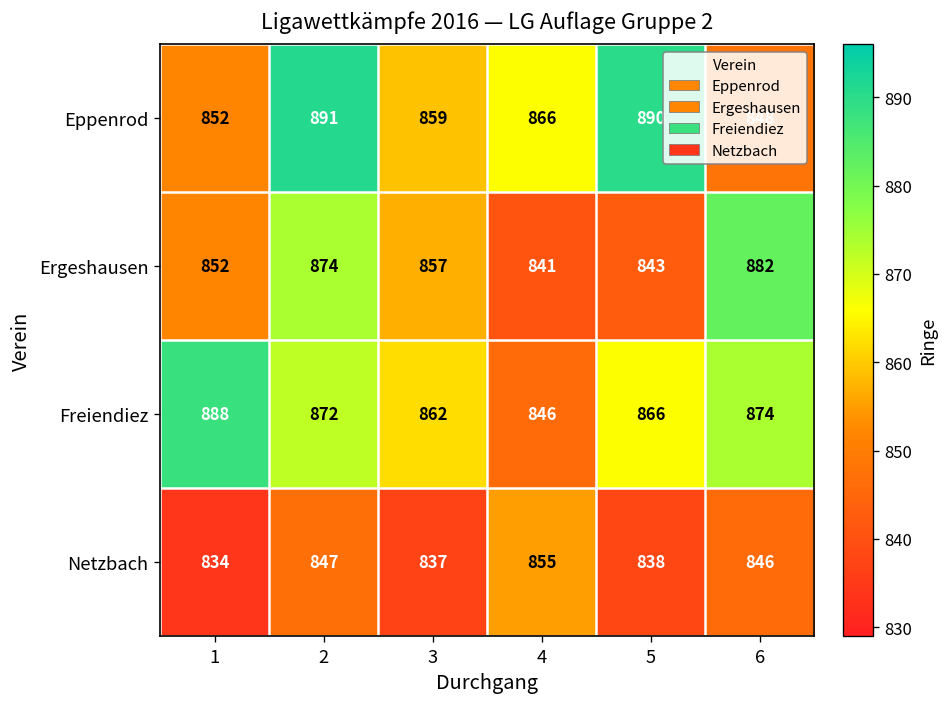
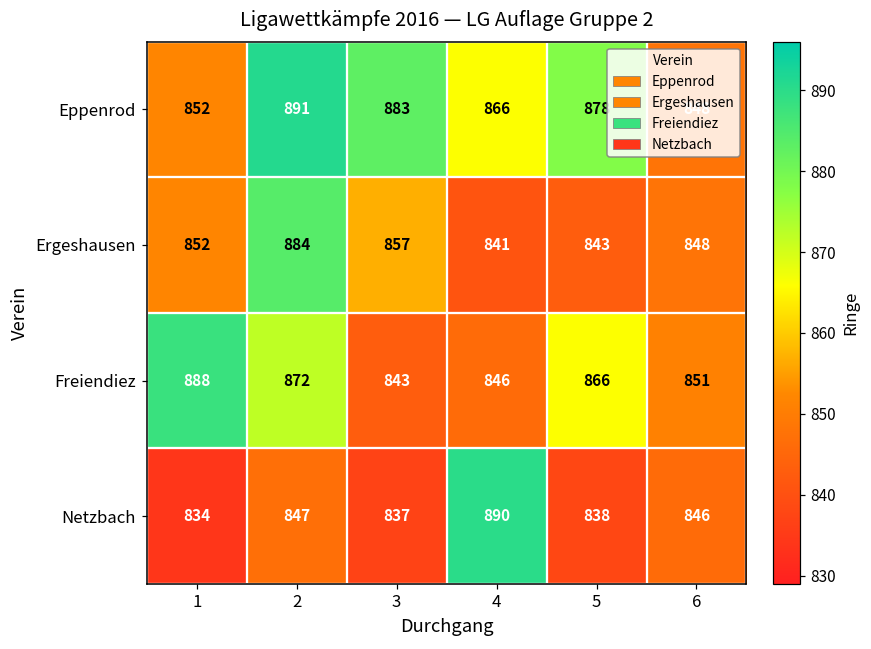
  {
    "Eppenrod": {
      "1": 852,
      "2": 891,
-     "3": 859,
+     "3": 883,
      "4": 866,
-     "5": 890
+     "5": 878
    },
    "Ergeshausen": {
      "1": 852,
-     "2": 874,
+     "2": 884,
      "3": 857,
      "4": 841,
      "5": 843,
-     "6": 882
+     "6": 848
    },
    "Freiendiez": {
      "1": 888,
      "2": 872,
-     "3": 862,
+     "3": 843,
      "4": 846,
      "5": 866,
-     "6": 874
+     "6": 851
    },
    "Netzbach": {
      "1": 834,
      "2": 847,
      "3": 837,
-     "4": 855,
+     "4": 890,
      "5": 838,
      "6": 846
    }
  }
